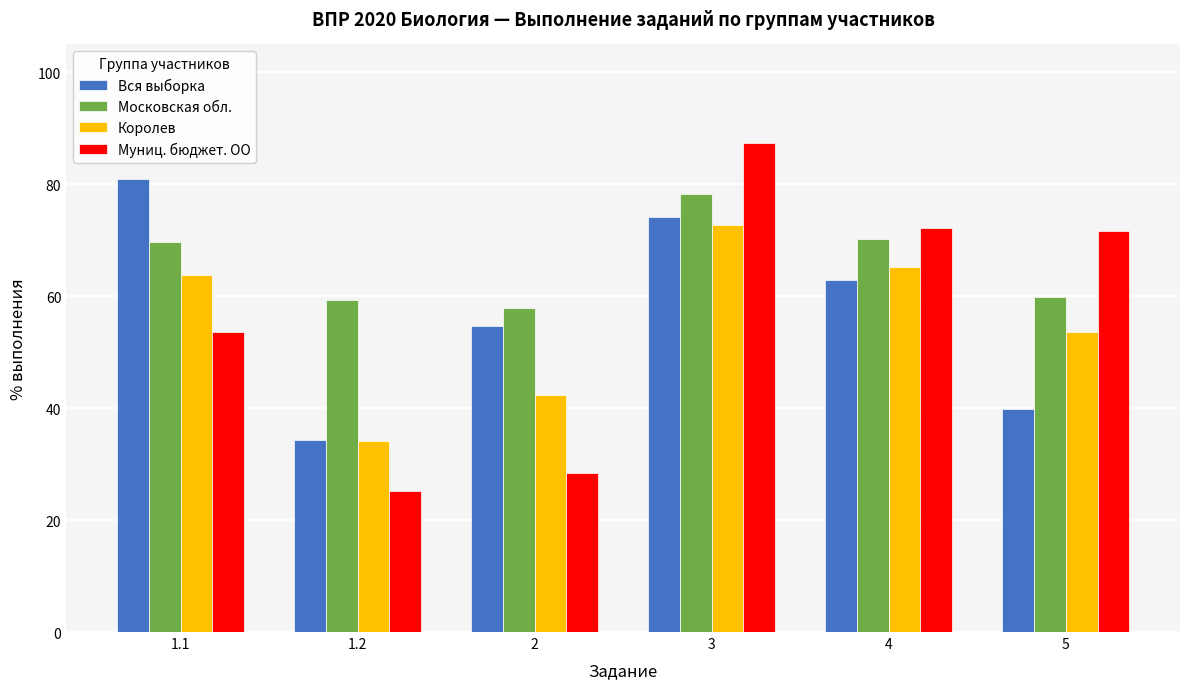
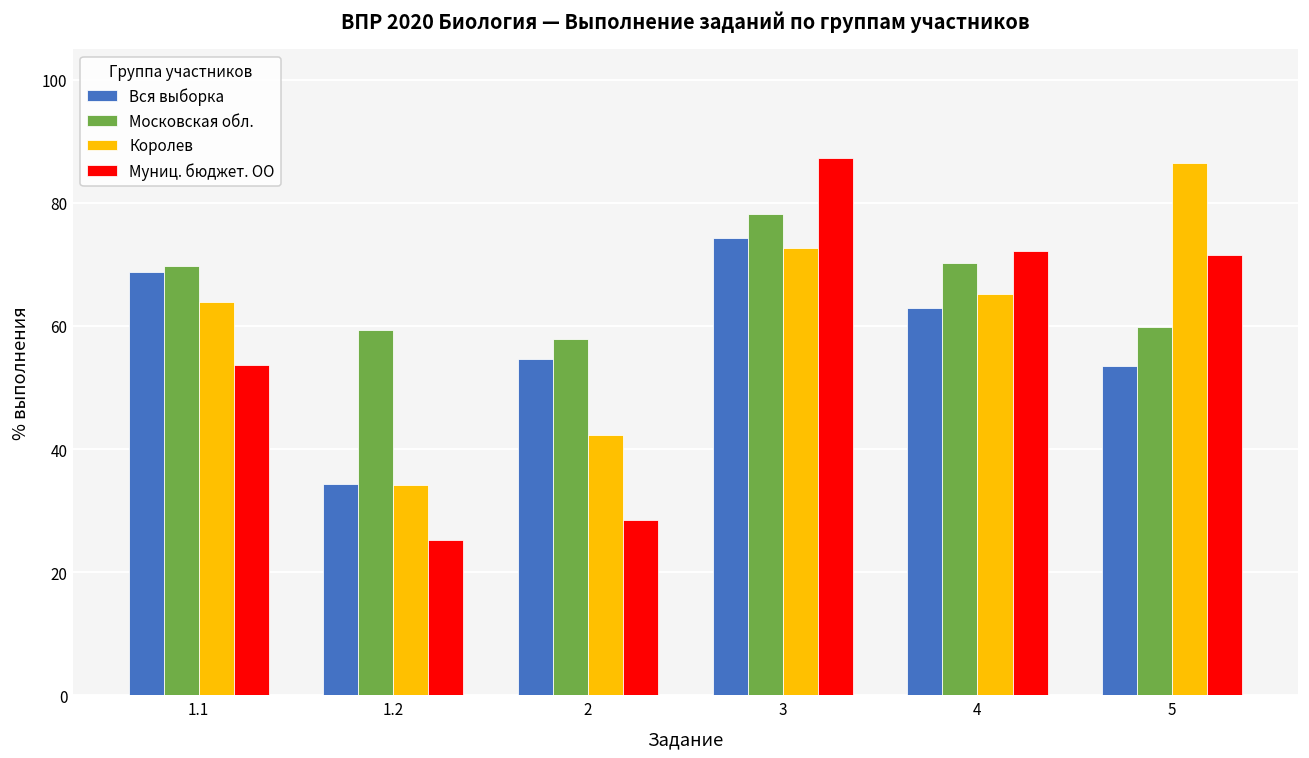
  {
    "Вся выборка": {
-     "1.1": 81,
+     "1.1": 69,
      "1.2": 34,
      "2": 55,
      "3": 74,
      "4": 63,
-     "5": 40
+     "5": 53
    },
    "Московская обл.": {
      "1.1": 70,
      "1.2": 59,
      "2": 58,
      "3": 78,
      "4": 70,
      "5": 60
    },
    "Королев": {
      "1.1": 64,
      "1.2": 34,
      "2": 42,
      "3": 73,
      "4": 65,
-     "5": 54
+     "5": 86
    },
    "Муниц. бюджет. ОО": {
      "1.1": 54,
      "1.2": 25,
      "2": 28,
      "3": 87,
      "4": 72,
      "5": 72
    }
  }
